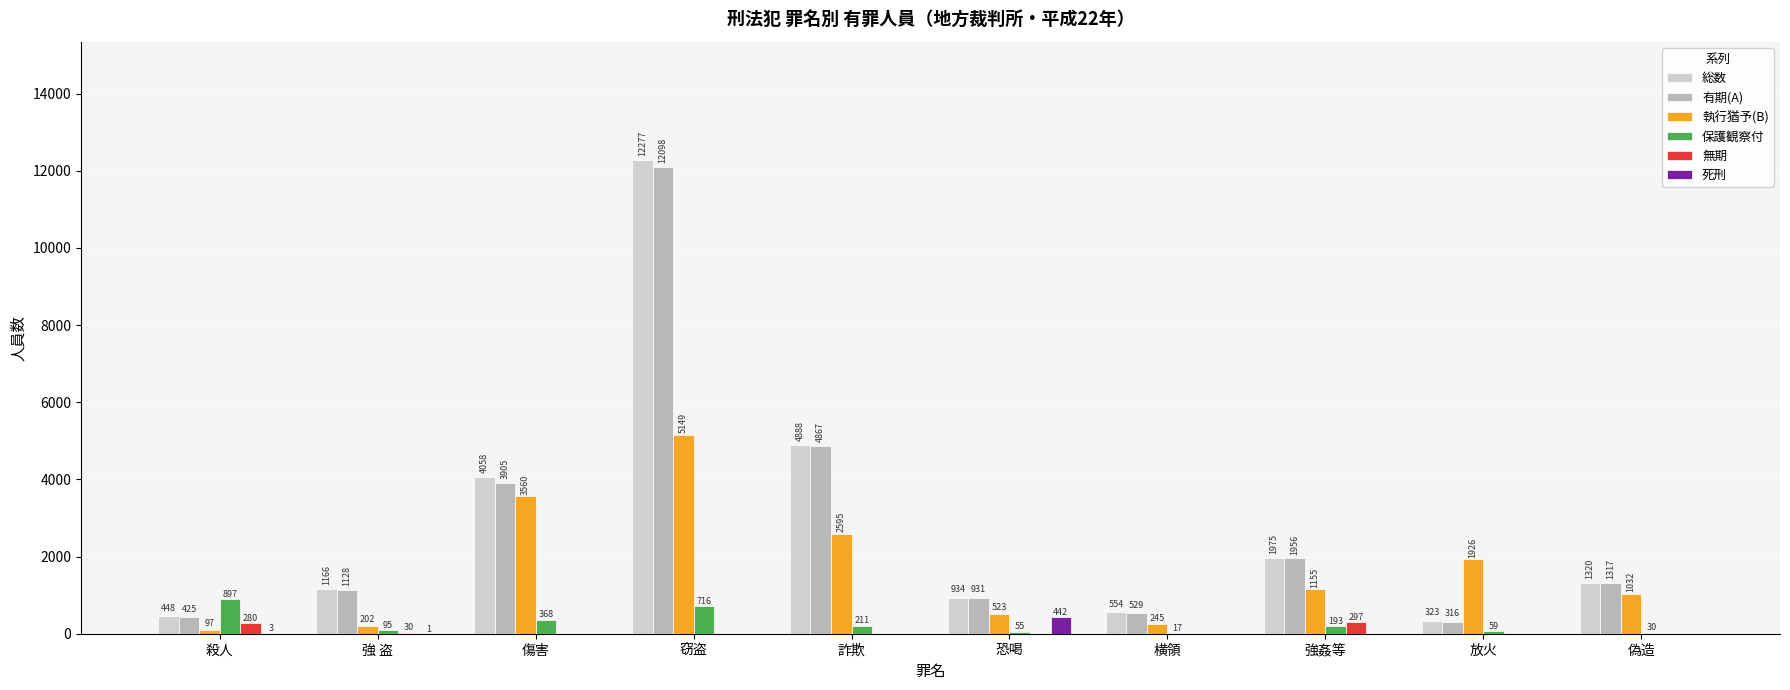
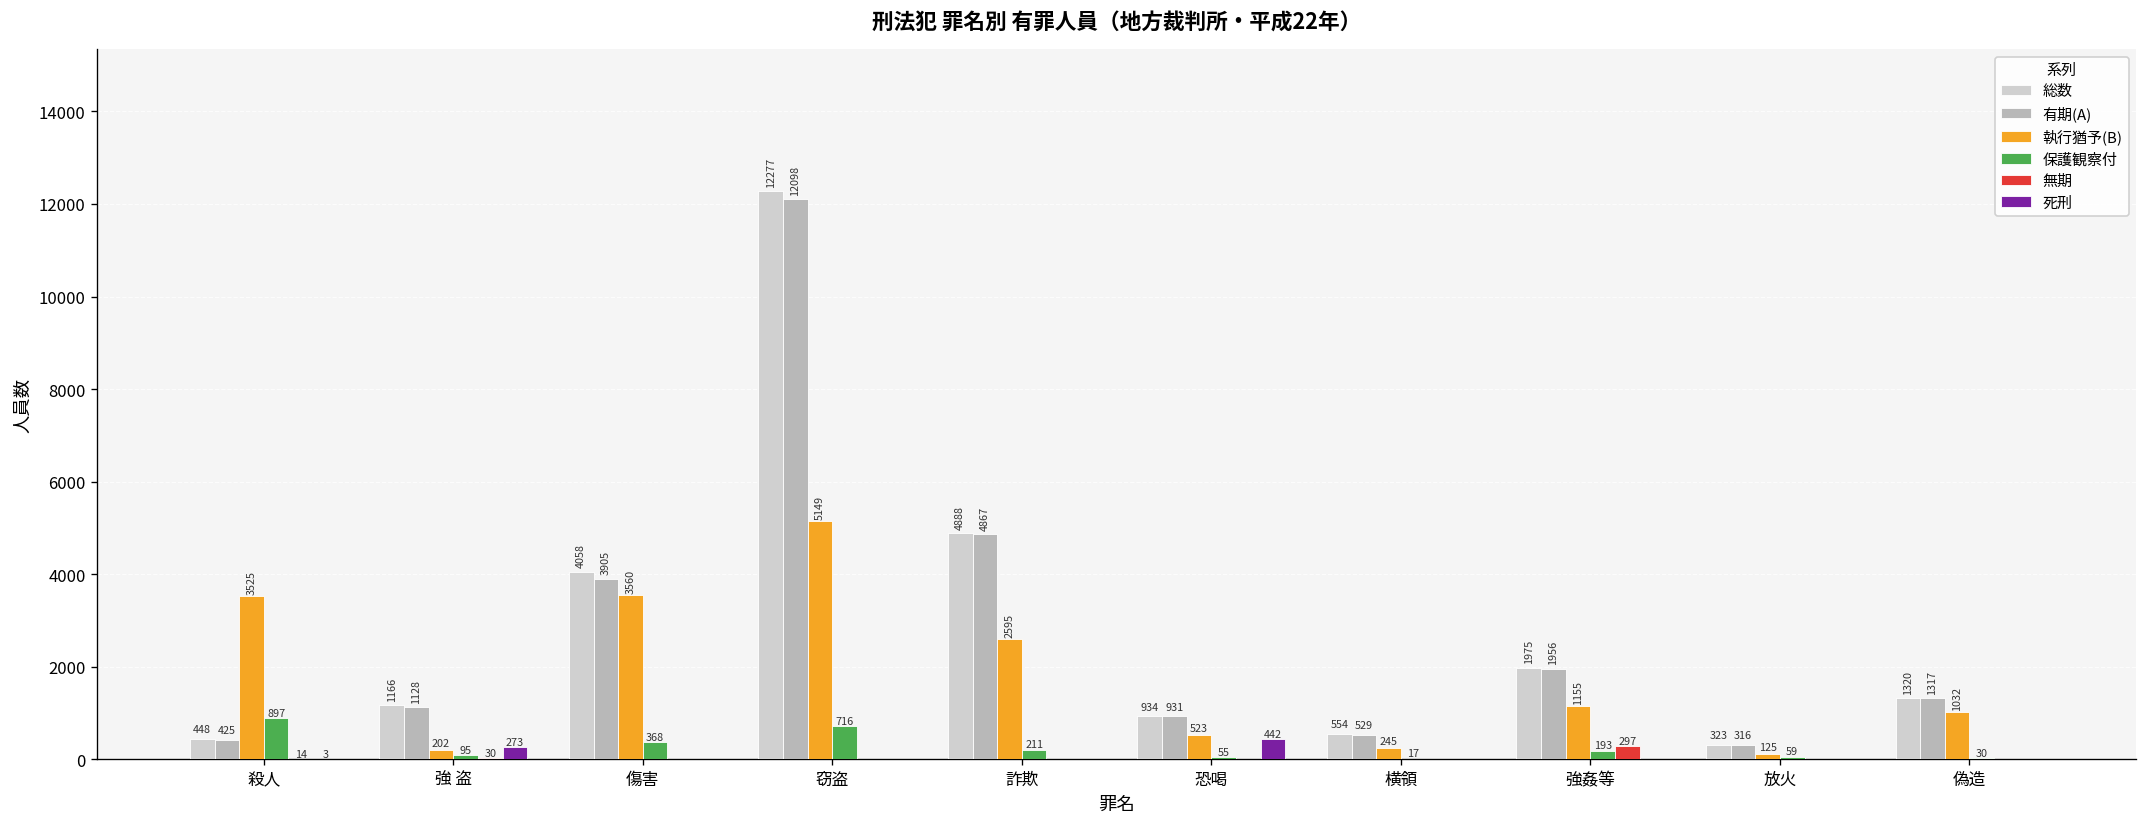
  {
    "執行猶予(B)": {
-     "殺人": 97,
+     "殺人": 3525,
      "強 盗": 202,
      "傷害": 3560,
      "窃盗": 5149,
      "詐欺": 2595,
      "恐喝": 523,
      "横領": 245,
      "強姦等": 1155,
-     "放火": 1926,
+     "放火": 125,
      "偽造": 1032
    },
    "保護観察付": {
      "殺人": 897,
      "強 盗": 95,
      "傷害": 368,
      "窃盗": 716,
      "詐欺": 211,
      "恐喝": 55,
      "横領": 17,
      "強姦等": 193,
      "放火": 59,
      "偽造": 30
    },
    "無期": {
-     "殺人": 280,
+     "殺人": 14,
      "強 盗": 30,
      "強姦等": 297
    },
    "死刑": {
      "殺人": 3,
-     "強 盗": 1,
+     "強 盗": 273,
      "恐喝": 442
    }
  }
